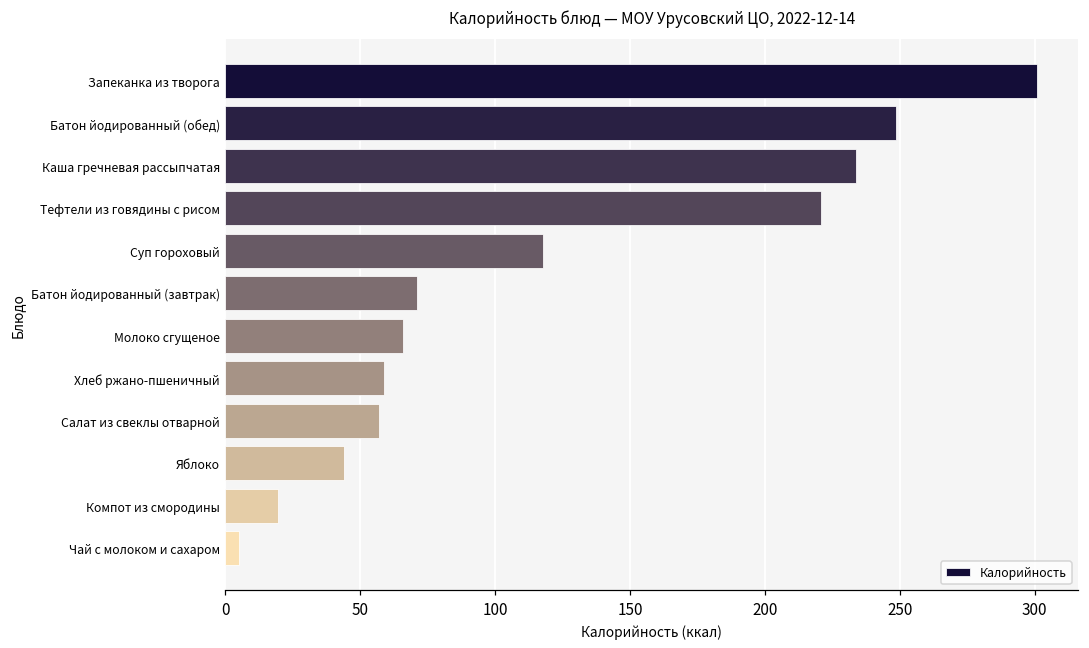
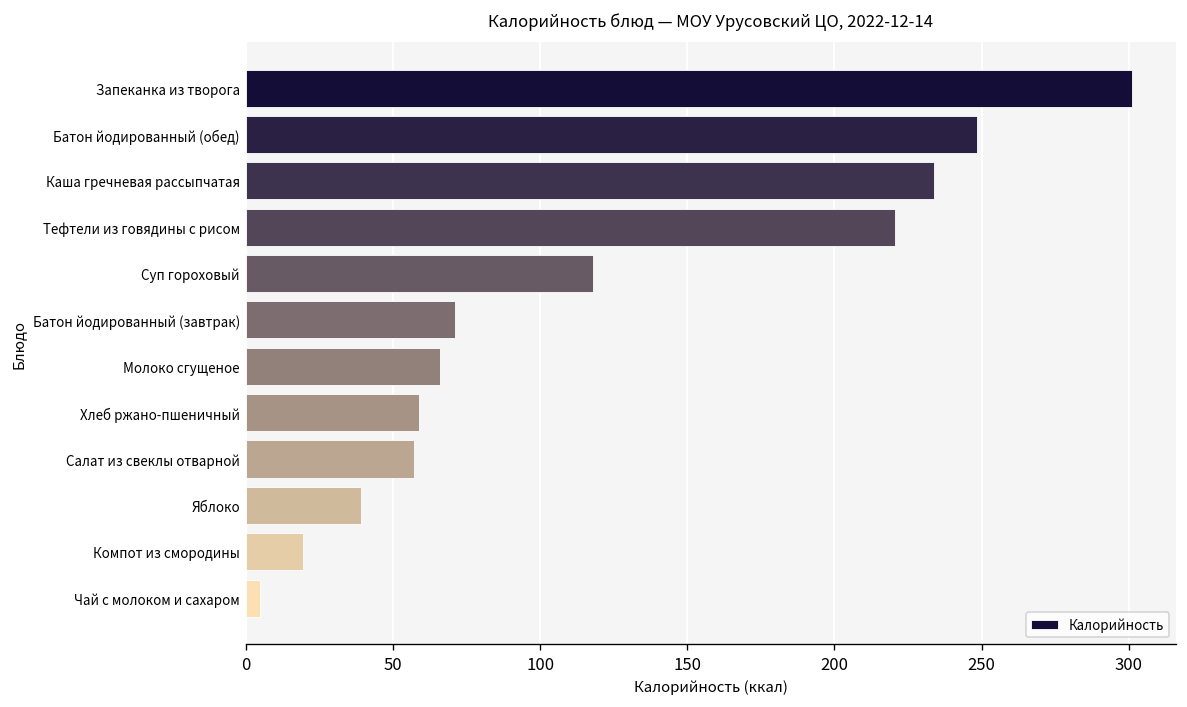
  {
    "Запеканка из творога": 301,
    "Батон йодированный (обед)": 249,
    "Каша гречневая рассыпчатая": 234,
    "Тефтели из говядины с рисом": 221,
    "Суп гороховый": 118,
    "Батон йодированный (завтрак)": 71,
    "Молоко сгущеное": 66,
    "Хлеб ржано-пшеничный": 59,
    "Салат из свеклы отварной": 57,
-   "Яблоко": 44,
+   "Яблоко": 39,
    "Компот из смородины": 19,
    "Чай с молоком и сахаром": 5
  }
